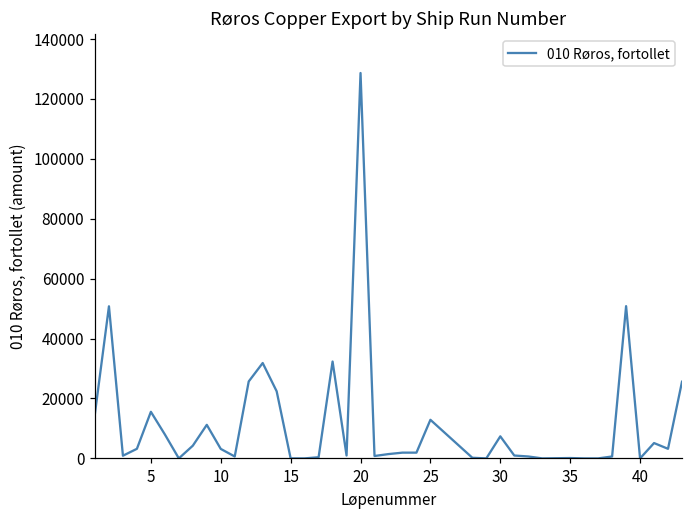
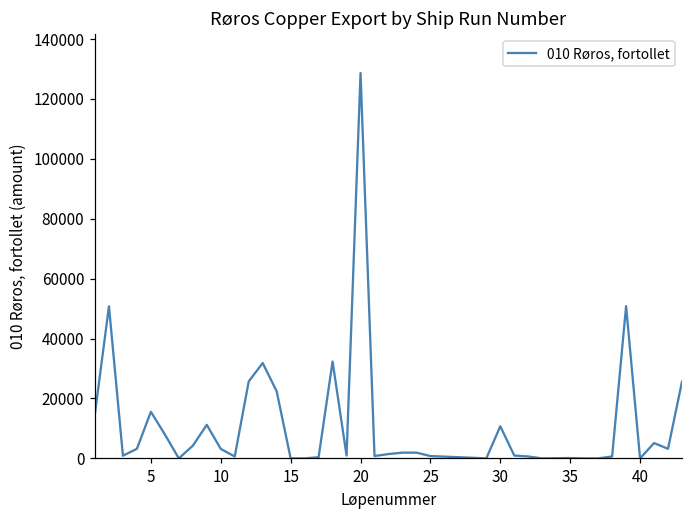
  {
    "5": 16000,
    "10": 3000,
    "15": 0,
    "20": 129000,
-   "25": 13000,
-   "30": 7000,
+   "25": 1000,
+   "30": 11000,
    "35": 0,
    "40": 0
  }
